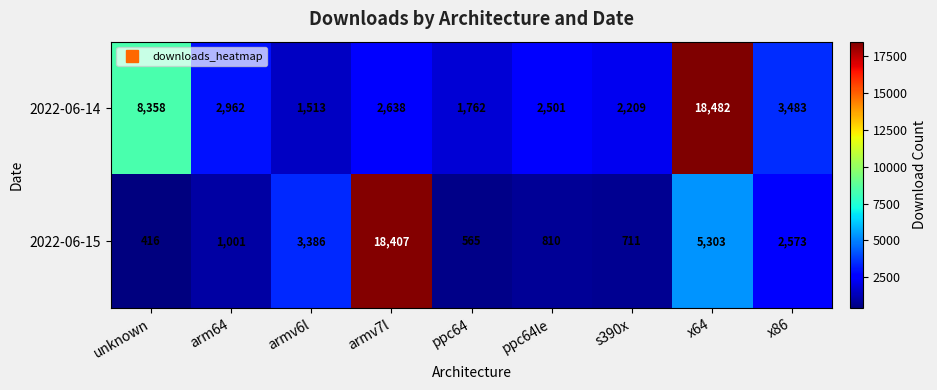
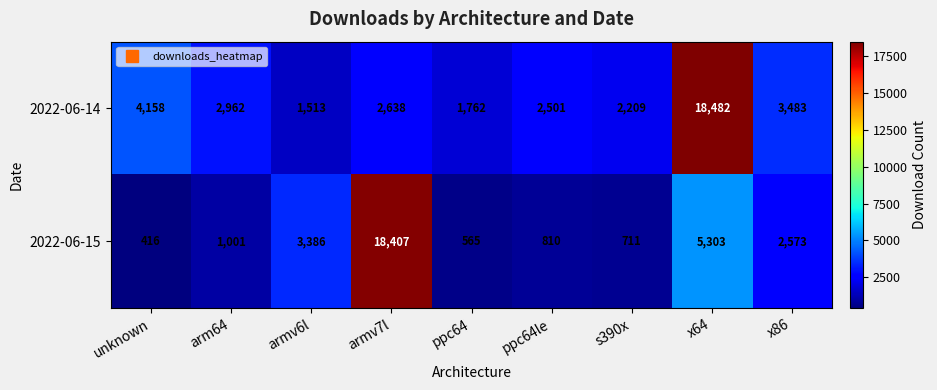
  {
    "2022-06-14": {
-     "unknown": "8,358",
+     "unknown": "4,158",
      "arm64": "2,962",
      "armv6l": "1,513",
      "armv7l": "2,638",
      "ppc64": "1,762",
      "ppc64le": "2,501",
      "s390x": "2,209",
      "x64": "18,482",
      "x86": "3,483"
    },
    "2022-06-15": {
      "unknown": "416",
      "arm64": "1,001",
      "armv6l": "3,386",
      "armv7l": "18,407",
      "ppc64": "565",
      "ppc64le": "810",
      "s390x": "711",
      "x64": "5,303",
      "x86": "2,573"
    }
  }
